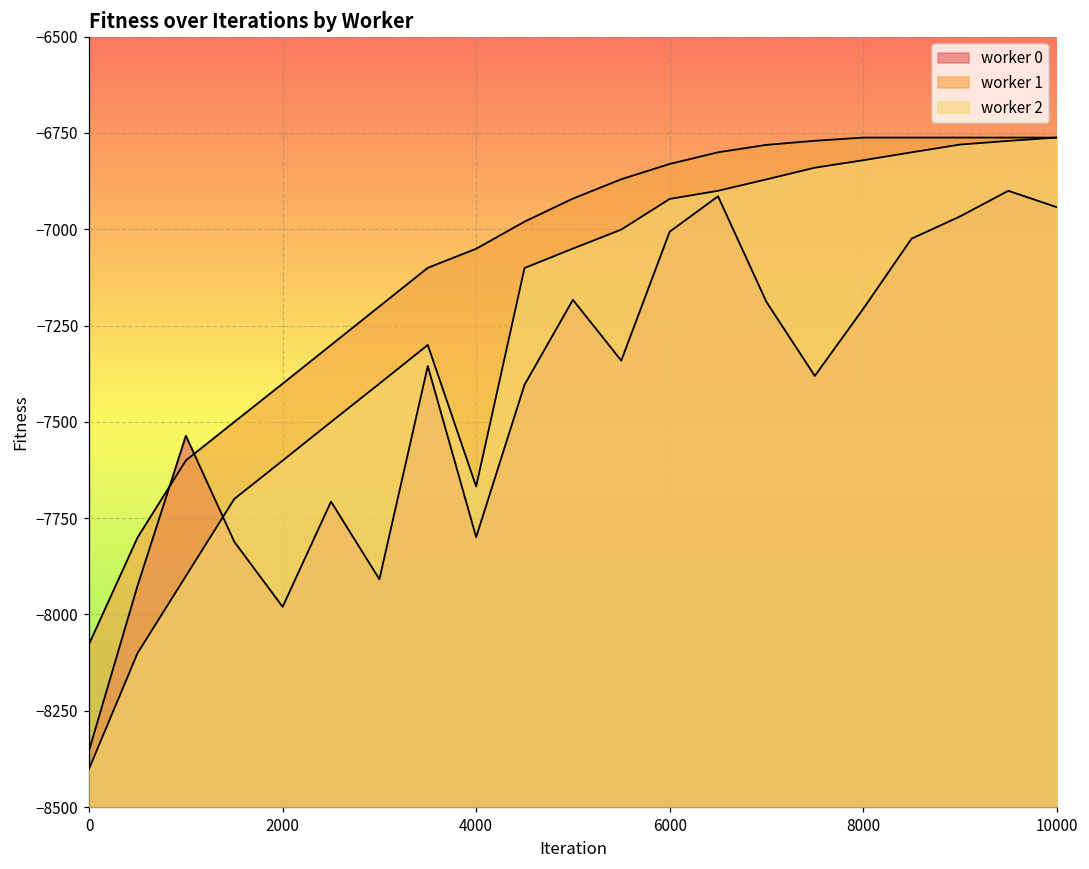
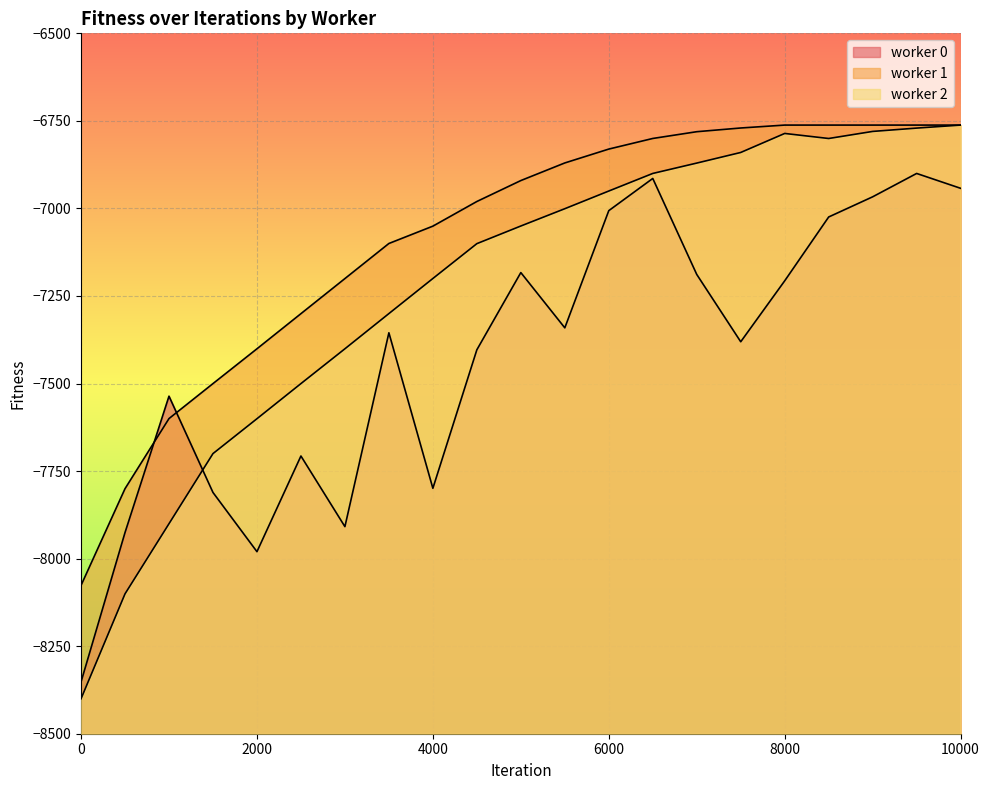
  {
    "worker 0": {
      "0": -8350,
      "2000": -7980,
      "4000": -7800,
      "6000": -7010,
      "8000": -7210,
      "10000": -6940
    },
    "worker 1": {
      "0": -8080,
      "2000": -7400,
      "4000": -7050,
      "6000": -6830,
      "8000": -6760
    },
    "worker 2": {
      "0": -8400,
      "2000": -7600,
-     "4000": -7670,
-     "6000": -6920,
-     "8000": -6820
+     "4000": -7200,
+     "6000": -6950,
+     "8000": -6790
    }
  }
